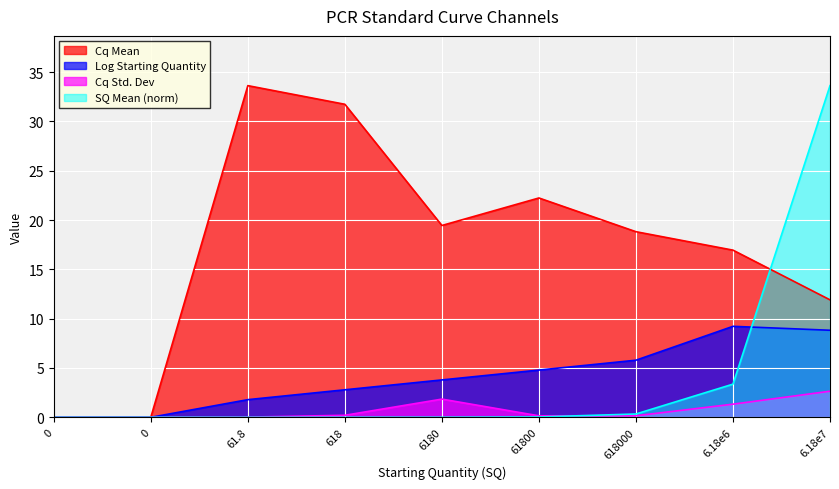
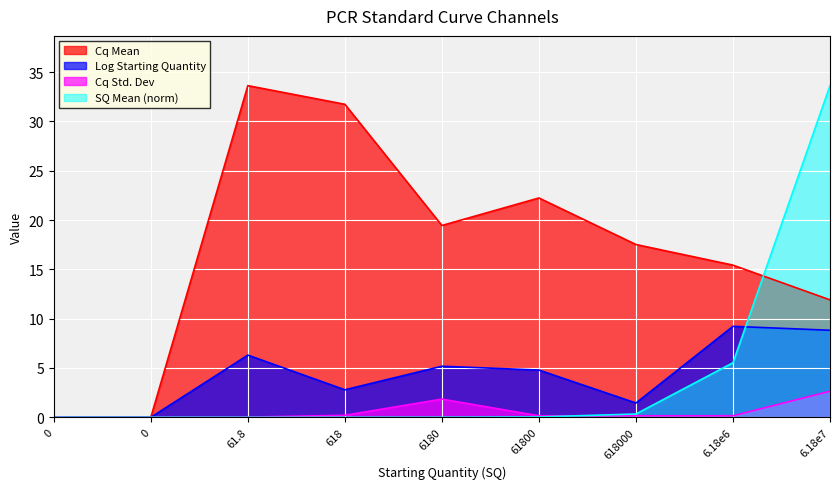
  {
    "Cq Mean": {
      "61.8": 34,
      "618": 32,
      "6180": 19,
      "61800": 22,
-     "618000": 19,
-     "6.18e6": 17,
+     "618000": 18,
+     "6.18e6": 15,
      "6.18e7": 12
    },
    "Log Starting Quantity": {
-     "61.8": 2,
+     "61.8": 6,
      "618": 3,
-     "6180": 4,
+     "6180": 5,
      "61800": 5,
-     "618000": 6,
+     "618000": 1,
      "6.18e6": 9,
      "6.18e7": 9
    },
    "Cq Std. Dev": {
      "6180": 2,
-     "6.18e6": 1,
+     "6.18e6": 0,
      "6.18e7": 3
    },
    "SQ Mean (norm)": {
      "6180": 0,
-     "6.18e6": 3,
+     "6.18e6": 6,
      "6.18e7": 34
    }
  }
